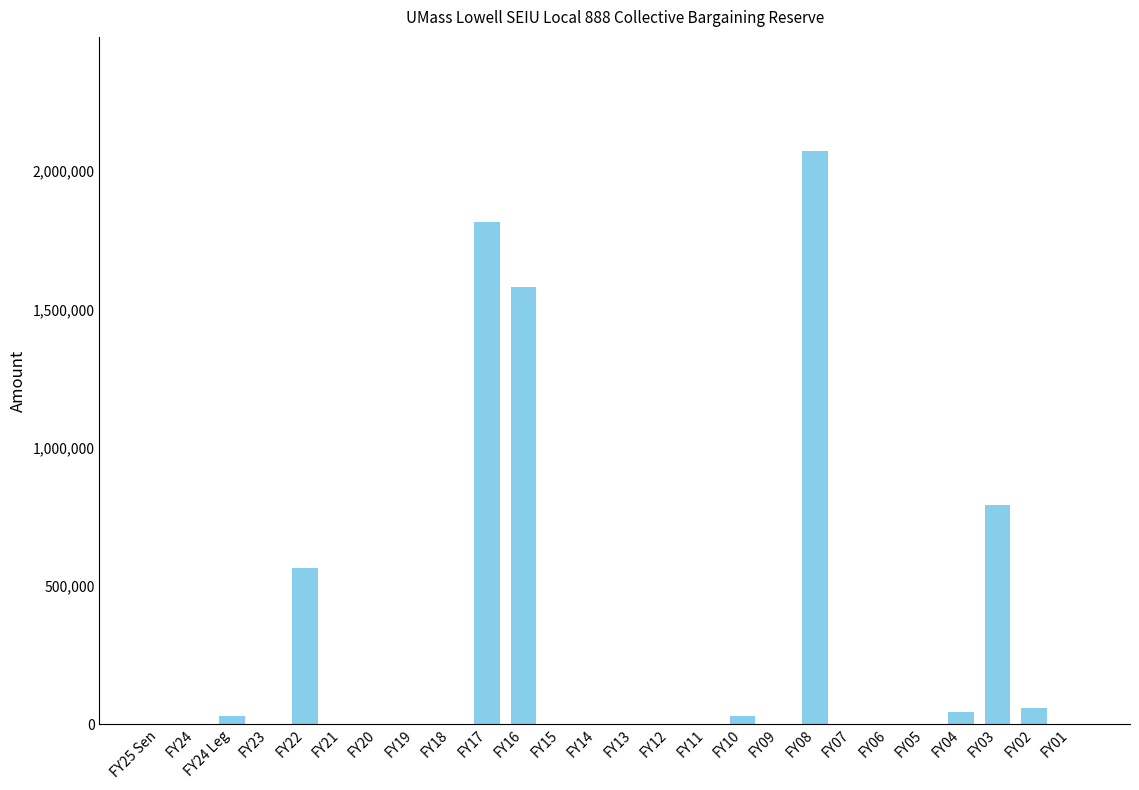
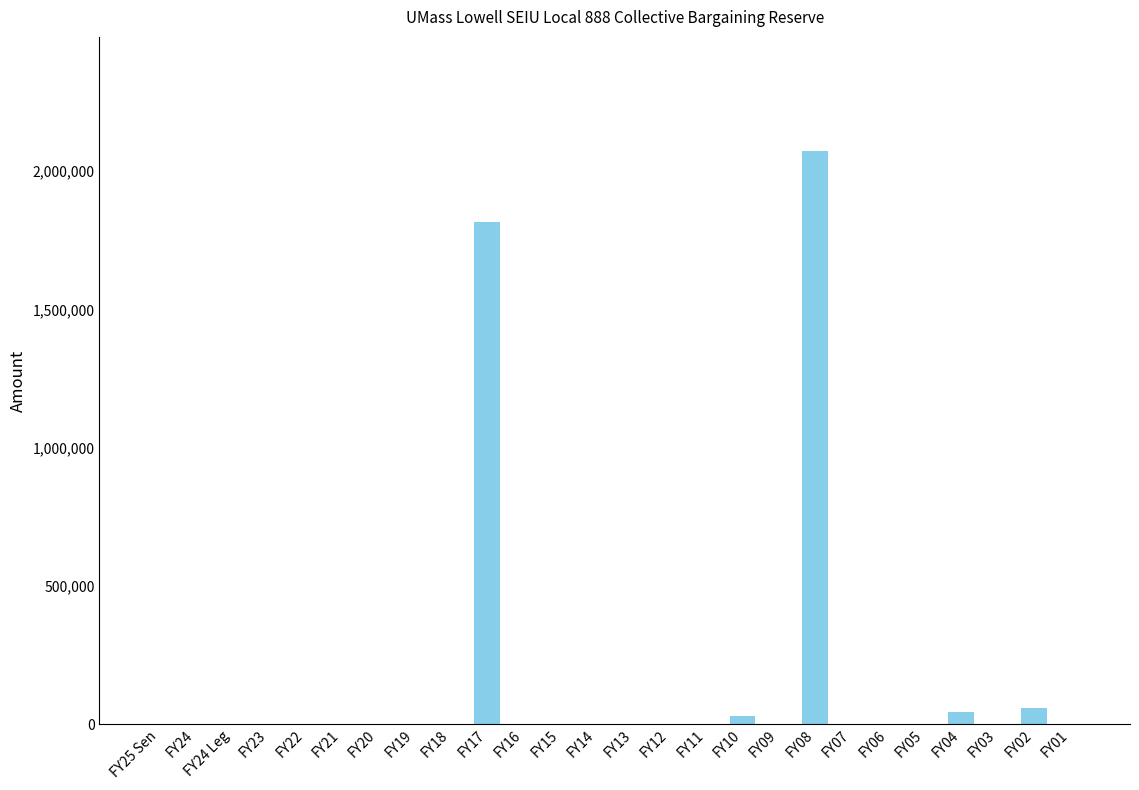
  {
    "FY25 Sen": "0",
    "FY24": "0",
-   "FY24 Leg": "30,000",
+   "FY24 Leg": "0",
    "FY23": "0",
-   "FY22": "570,000",
+   "FY22": "0",
    "FY21": "0",
    "FY20": "0",
    "FY19": "0",
    "FY18": "0",
    "FY17": "1,820,000",
-   "FY16": "1,580,000",
+   "FY16": "0",
    "FY15": "0",
    "FY14": "0",
    "FY13": "0",
    "FY12": "0",
    "FY11": "0",
    "FY10": "30,000",
    "FY09": "0",
    "FY08": "2,070,000",
    "FY07": "0",
    "FY06": "0",
    "FY05": "0",
    "FY04": "40,000",
-   "FY03": "790,000",
+   "FY03": "0",
    "FY02": "60,000",
    "FY01": "0"
  }
